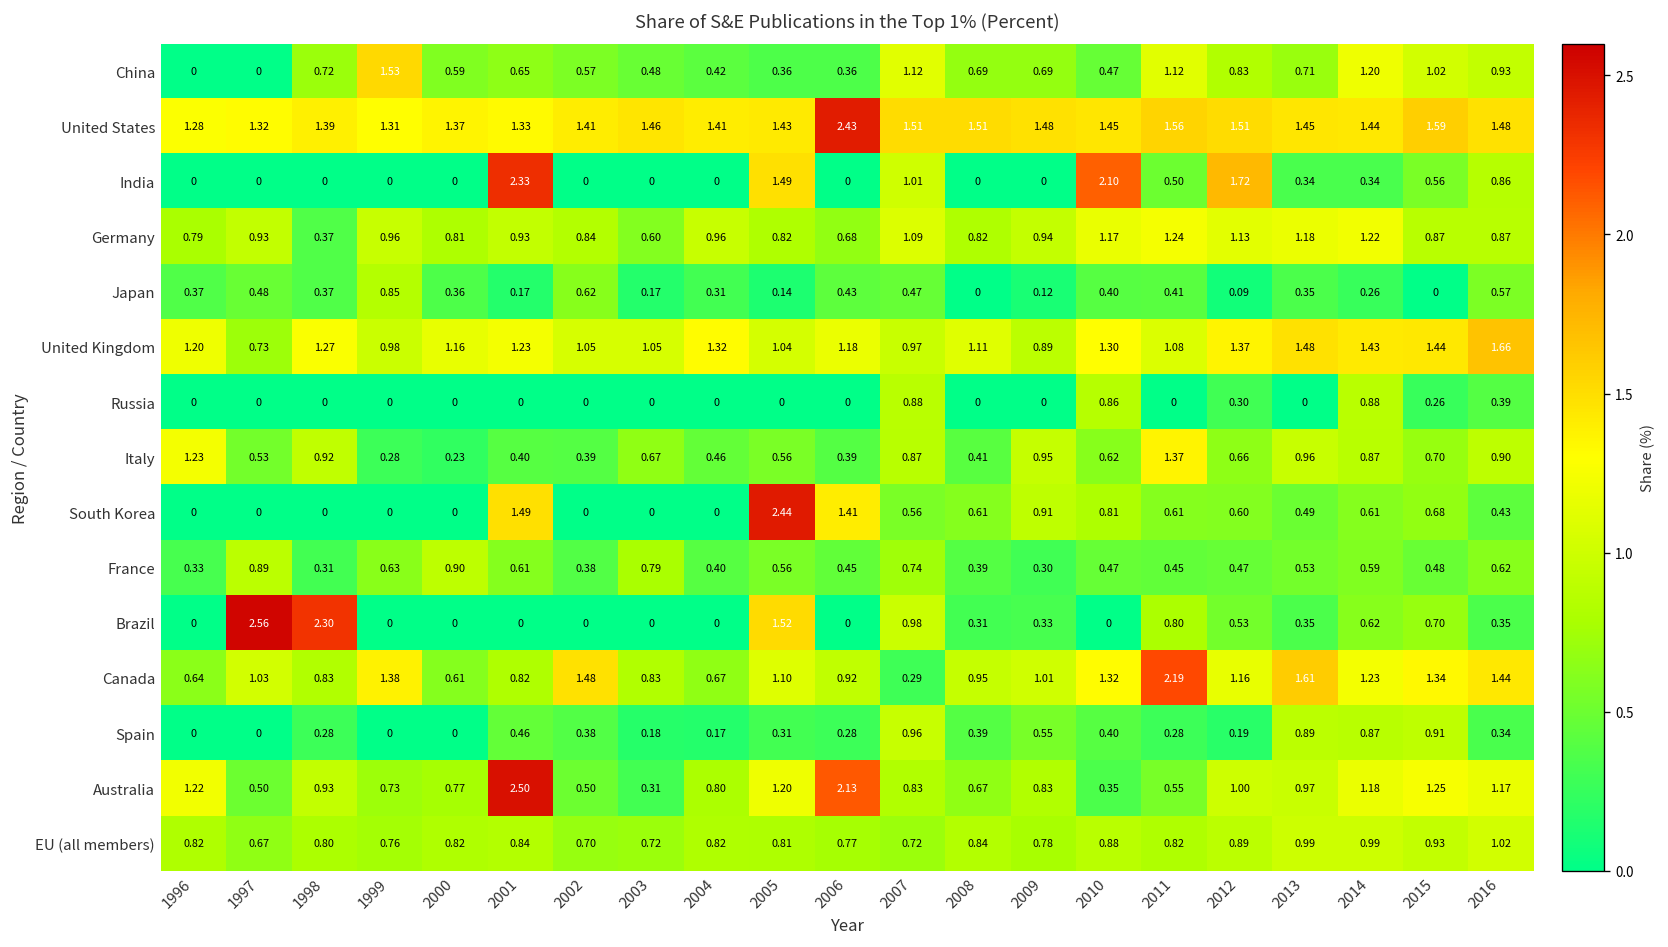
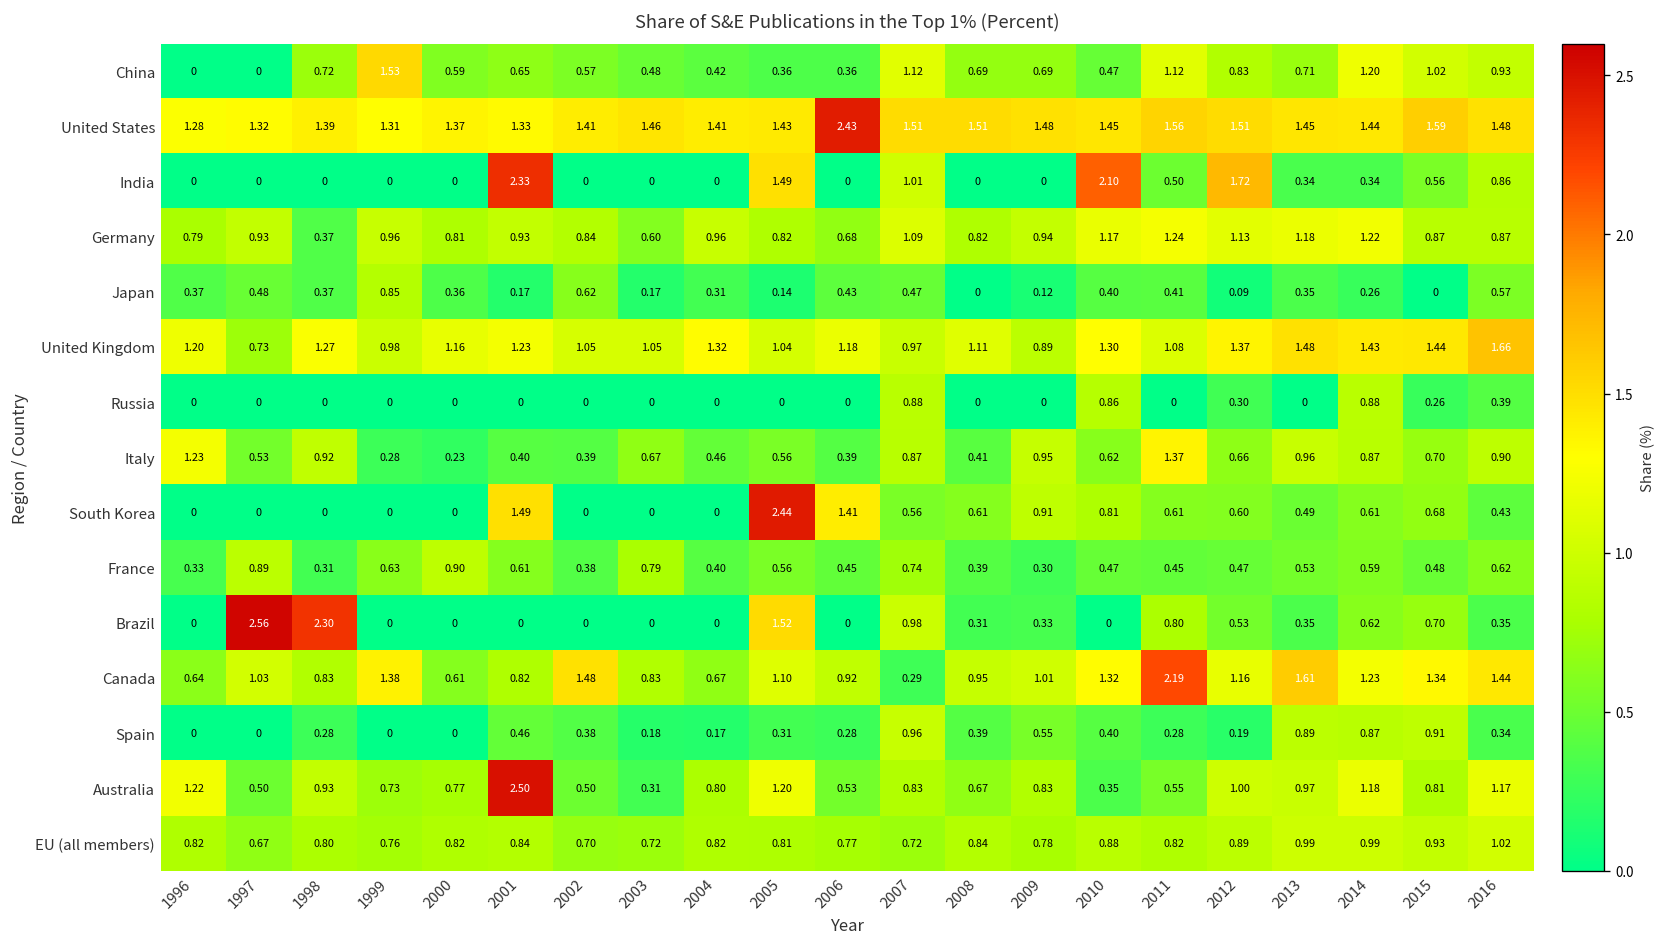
  {
    "Australia": {
      "1996": 1.22,
      "1997": 0.50,
      "1998": 0.93,
      "1999": 0.73,
      "2000": 0.77,
      "2001": 2.50,
      "2002": 0.50,
      "2003": 0.31,
      "2004": 0.80,
      "2005": 1.20,
-     "2006": 2.13,
+     "2006": 0.53,
      "2007": 0.83,
      "2008": 0.67,
      "2009": 0.83,
      "2010": 0.35,
      "2011": 0.55,
      "2012": 1.00,
      "2013": 0.97,
      "2014": 1.18,
-     "2015": 1.25,
+     "2015": 0.81,
      "2016": 1.17
    }
  }
